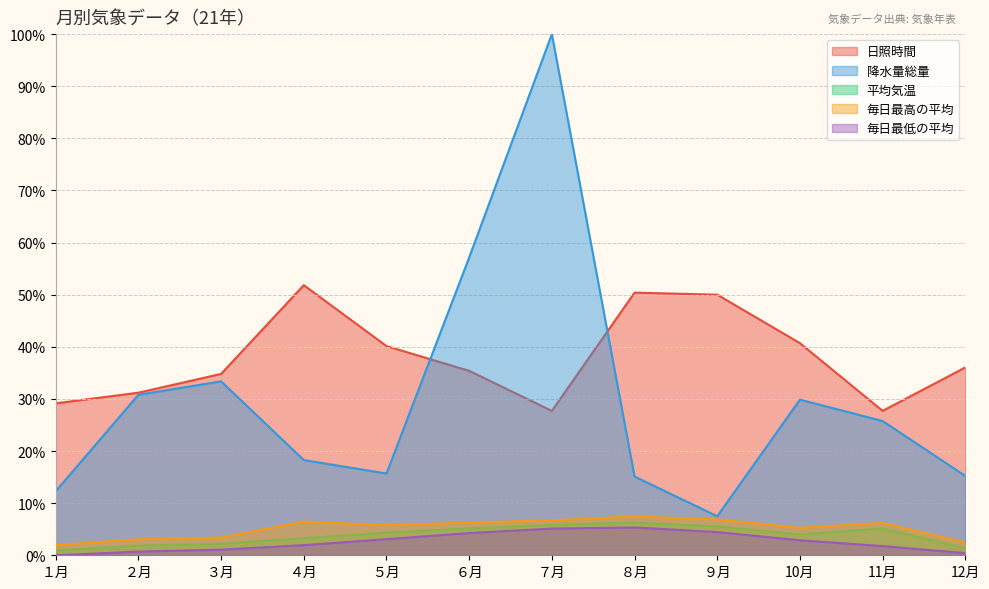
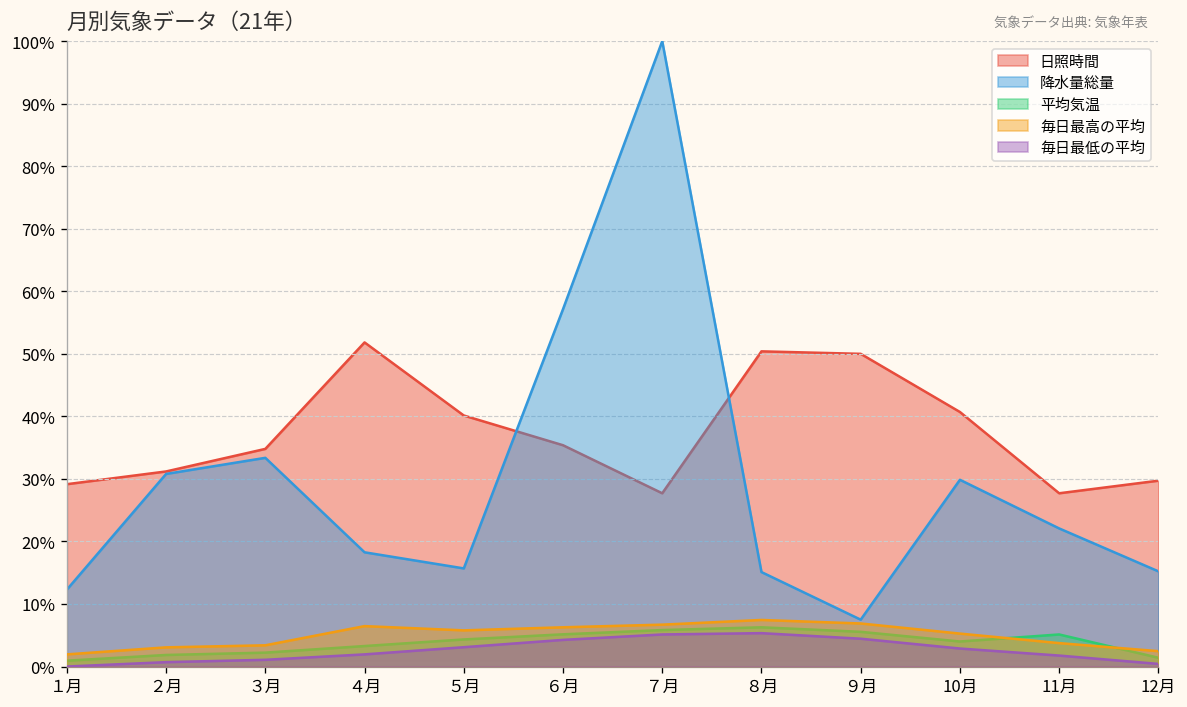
  {
    "日照時間": {
      "１月": "29%",
      "３月": "35%",
      "４月": "52%",
      "５月": "40%",
      "６月": "35%",
      "７月": "28%",
      "８月": "50%",
      "９月": "50%",
      "10月": "41%",
      "11月": "28%",
-     "12月": "36%"
+     "12月": "30%"
    },
    "降水量総量": {
      "１月": "12%",
      "３月": "33%",
      "４月": "18%",
      "５月": "16%",
      "６月": "57%",
      "７月": "100%",
      "８月": "15%",
      "９月": "7%",
      "10月": "30%",
-     "11月": "26%",
+     "11月": "22%",
      "12月": "15%"
    },
    "平均気温": {
      "１月": "1%",
      "２月": "2%",
      "３月": "2%",
      "４月": "3%",
      "５月": "4%",
      "６月": "5%",
      "７月": "6%",
      "８月": "6%",
      "９月": "6%",
      "10月": "4%",
      "11月": "5%",
      "12月": "1%"
    },
    "毎日最高の平均": {
      "１月": "2%",
      "２月": "3%",
      "３月": "3%",
      "４月": "6%",
      "５月": "6%",
      "６月": "6%",
      "７月": "7%",
      "８月": "7%",
      "９月": "7%",
      "10月": "5%",
-     "11月": "6%",
+     "11月": "4%",
      "12月": "2%"
    },
    "毎日最低の平均": {
      "１月": "0%",
      "２月": "1%",
      "３月": "1%",
      "４月": "2%",
      "５月": "3%",
      "６月": "4%",
      "７月": "5%",
      "８月": "5%",
      "９月": "4%",
      "10月": "3%",
      "11月": "2%",
      "12月": "0%"
    }
  }
